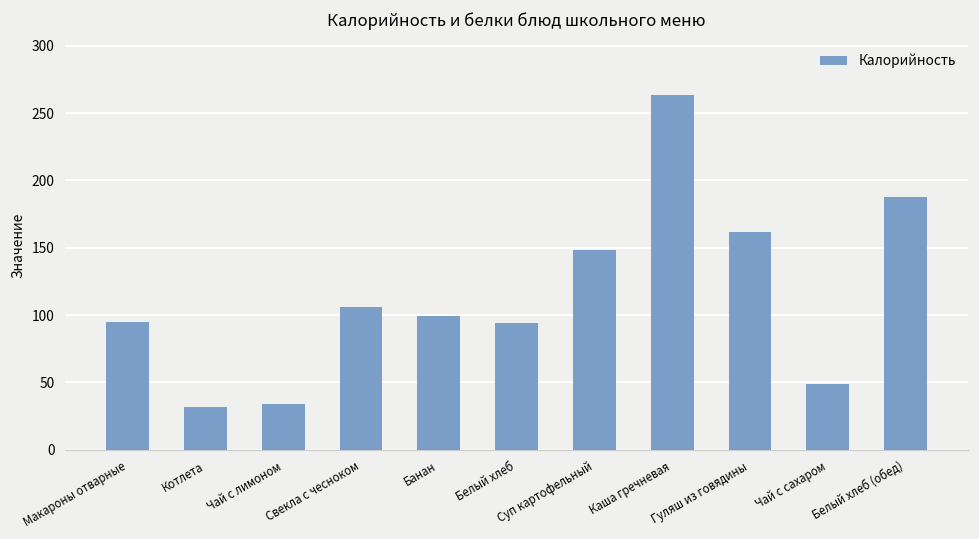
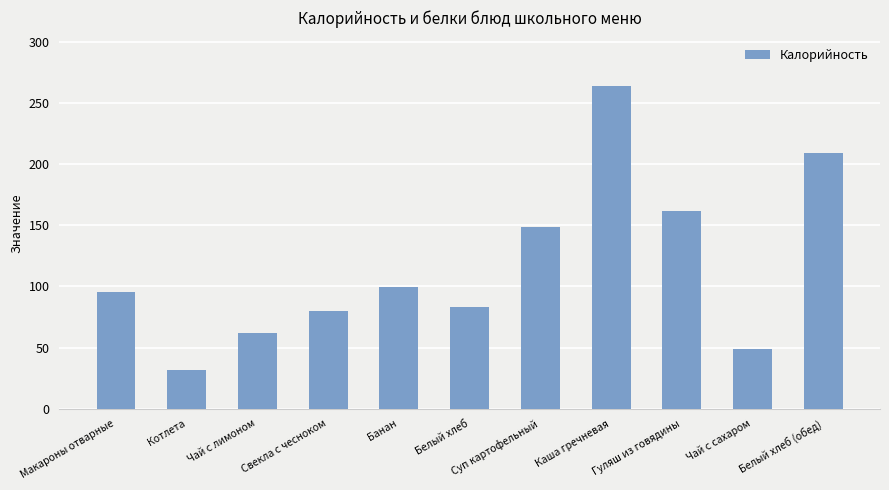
  {
    "Макароны отварные": 95,
    "Котлета": 32,
-   "Чай с лимоном": 34,
-   "Свекла с чесноком": 106,
+   "Чай с лимоном": 62,
+   "Свекла с чесноком": 80,
    "Банан": 99,
-   "Белый хлеб": 94,
+   "Белый хлеб": 83,
    "Суп картофельный": 148,
    "Каша гречневая": 264,
    "Гуляш из говядины": 162,
    "Чай с сахаром": 49,
-   "Белый хлеб (обед)": 188
+   "Белый хлеб (обед)": 209
  }
